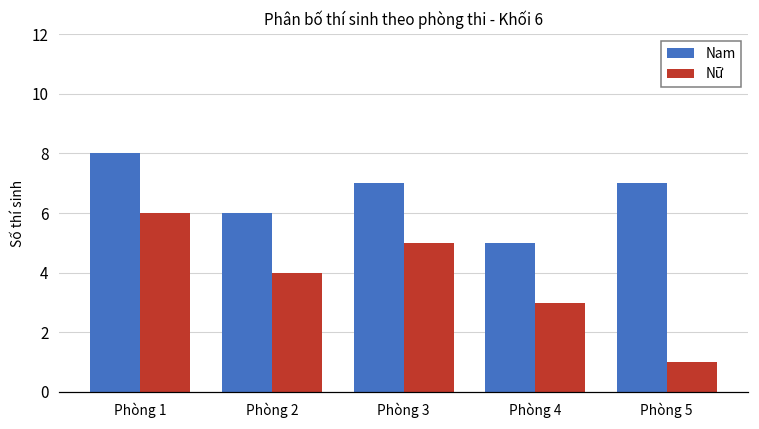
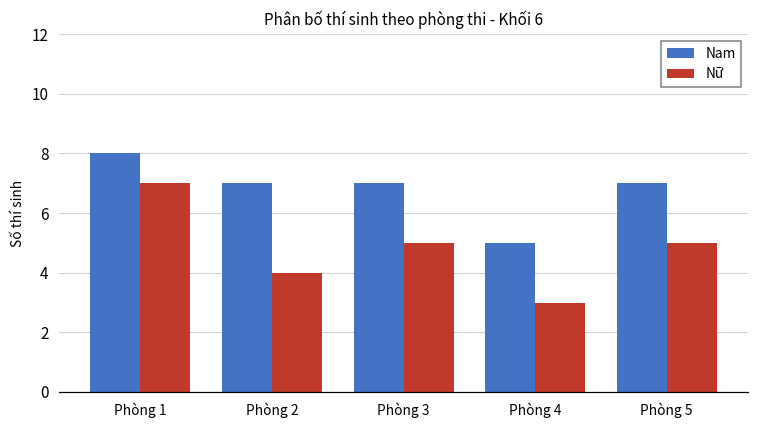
  {
    "Nam": {
      "Phòng 1": 8,
-     "Phòng 2": 6,
+     "Phòng 2": 7,
      "Phòng 3": 7,
      "Phòng 4": 5,
      "Phòng 5": 7
    },
    "Nữ": {
-     "Phòng 1": 6,
+     "Phòng 1": 7,
      "Phòng 2": 4,
      "Phòng 3": 5,
      "Phòng 4": 3,
-     "Phòng 5": 1
+     "Phòng 5": 5
    }
  }
